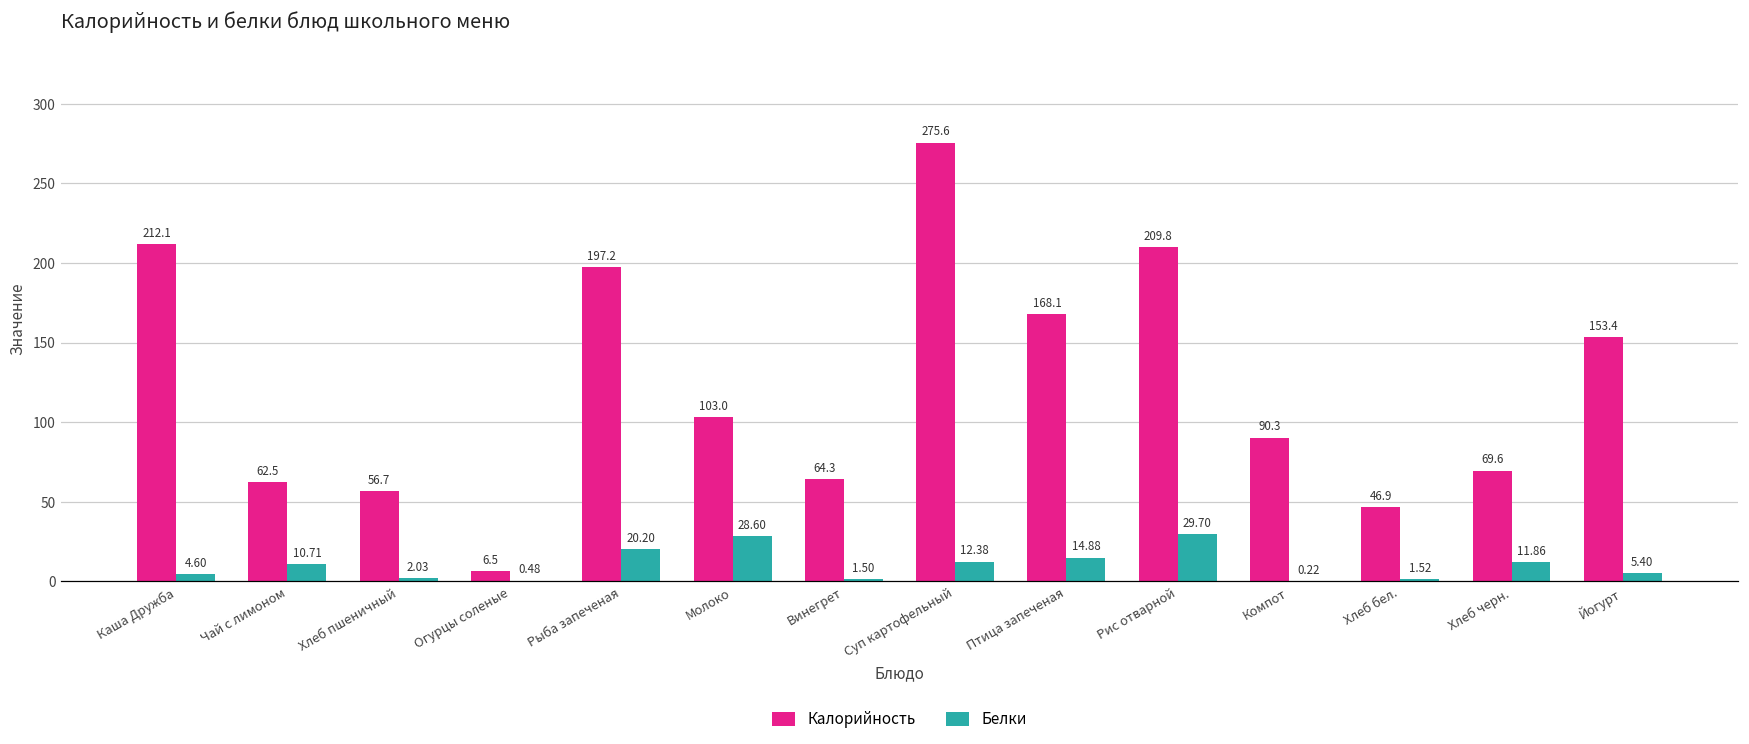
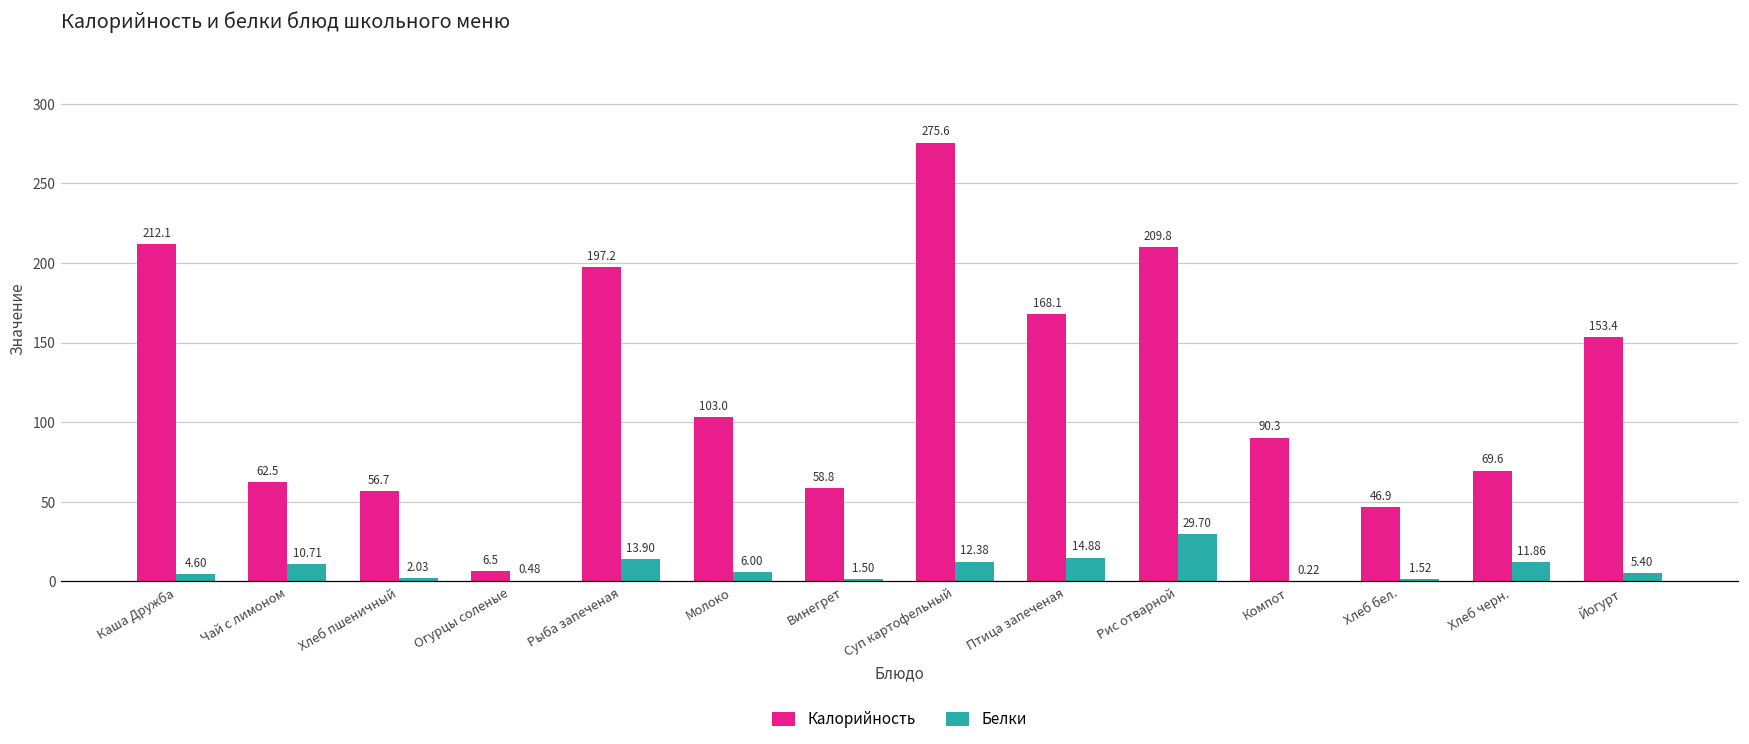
  {
    "Калорийность": {
      "Каша Дружба": 212.1,
      "Чай с лимоном": 62.5,
      "Хлеб пшеничный": 56.7,
      "Огурцы соленые": 6.5,
      "Рыба запеченая": 197.2,
      "Молоко": 103.0,
-     "Винегрет": 64.3,
+     "Винегрет": 58.8,
      "Суп картофельный": 275.6,
      "Птица запеченая": 168.1,
      "Рис отварной": 209.8,
      "Компот": 90.3,
      "Хлеб бел.": 46.9,
      "Хлеб черн.": 69.6,
      "Йогурт": 153.4
    },
    "Белки": {
      "Каша Дружба": 4.60,
      "Чай с лимоном": 10.71,
      "Хлеб пшеничный": 2.03,
      "Огурцы соленые": 0.48,
-     "Рыба запеченая": 20.20,
-     "Молоко": 28.60,
+     "Рыба запеченая": 13.90,
+     "Молоко": 6.00,
      "Винегрет": 1.50,
      "Суп картофельный": 12.38,
      "Птица запеченая": 14.88,
      "Рис отварной": 29.70,
      "Компот": 0.22,
      "Хлеб бел.": 1.52,
      "Хлеб черн.": 11.86,
      "Йогурт": 5.40
    }
  }
